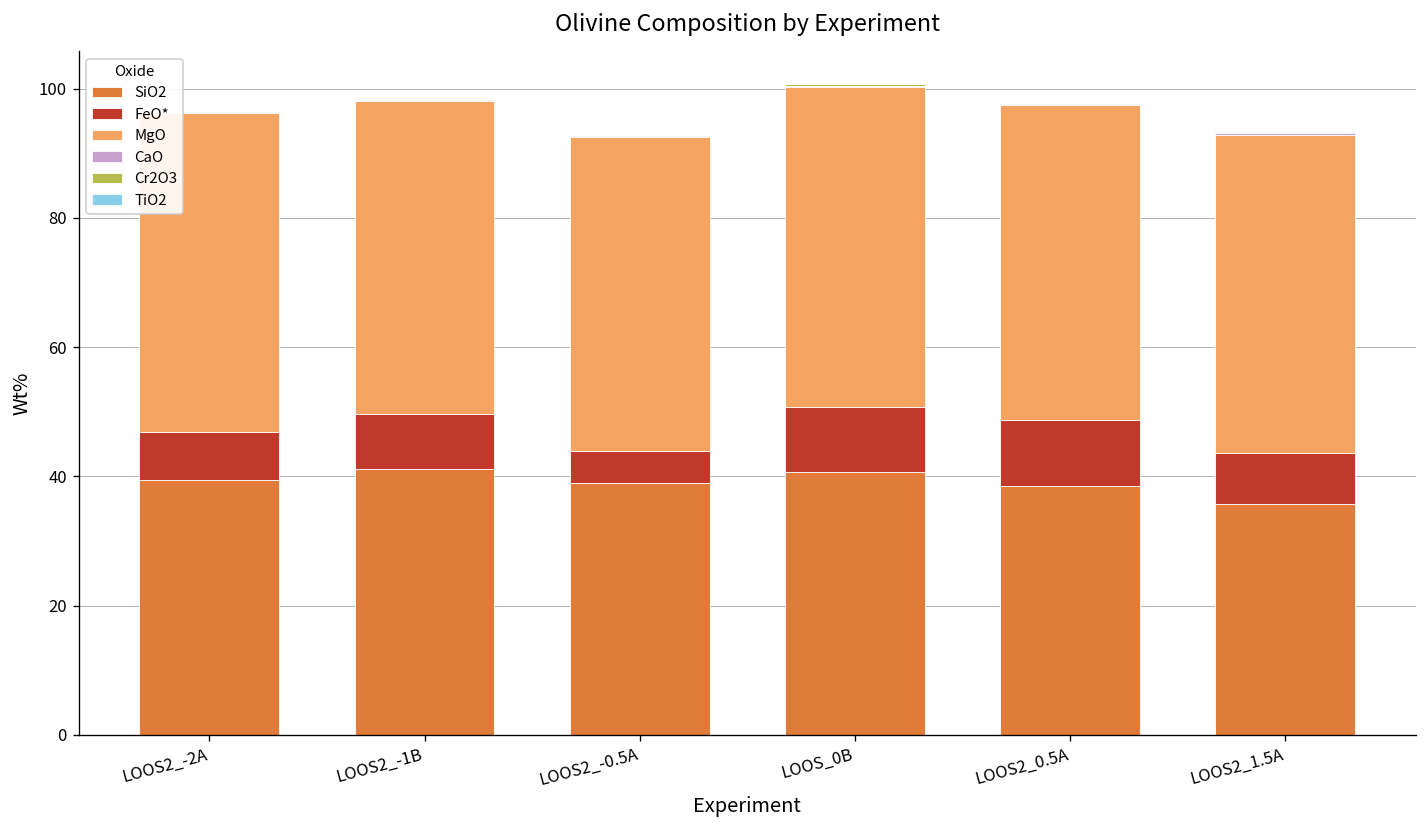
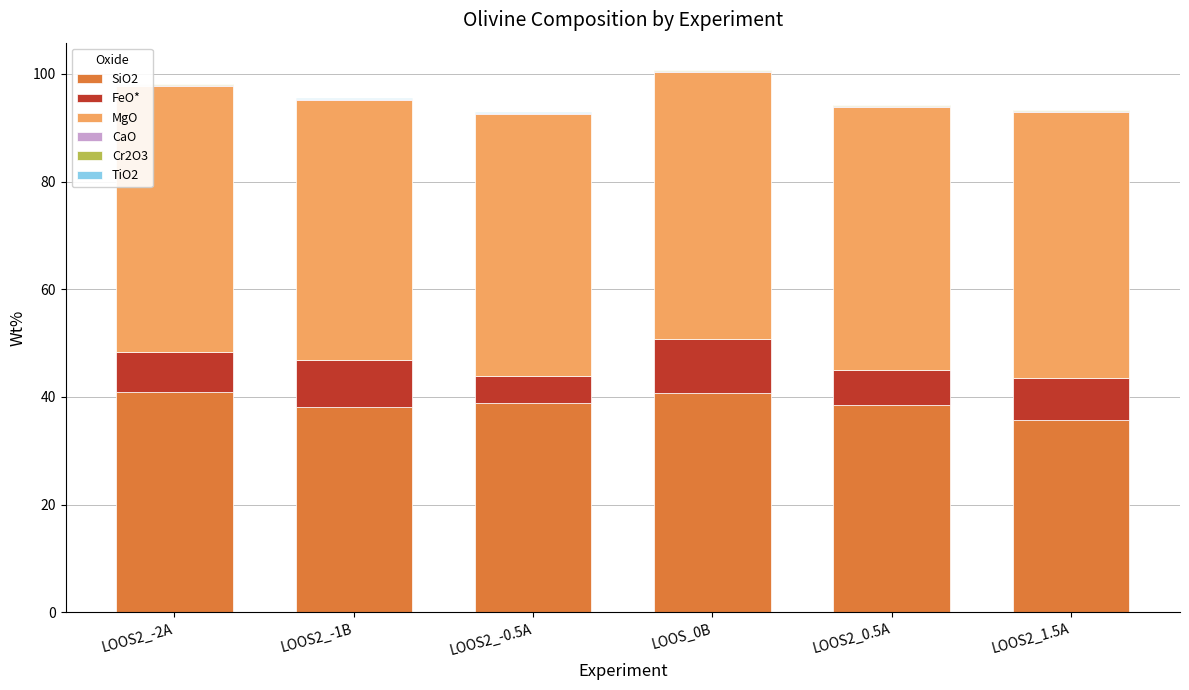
  {
    "SiO2": {
-     "LOOS2_-2A": 40,
-     "LOOS2_-1B": 41,
+     "LOOS2_-2A": 41,
+     "LOOS2_-1B": 38,
      "LOOS2_-0.5A": 39,
      "LOOS_0B": 41,
      "LOOS2_0.5A": 39,
      "LOOS2_1.5A": 36
    },
    "FeO*": {
      "LOOS2_-2A": 7,
      "LOOS2_-1B": 9,
      "LOOS2_-0.5A": 5,
      "LOOS_0B": 10,
-     "LOOS2_0.5A": 10,
+     "LOOS2_0.5A": 7,
      "LOOS2_1.5A": 8
    },
    "MgO": {
      "LOOS2_-2A": 49,
      "LOOS2_-1B": 48,
      "LOOS2_-0.5A": 49,
      "LOOS_0B": 50,
      "LOOS2_0.5A": 49,
      "LOOS2_1.5A": 49
    }
  }
